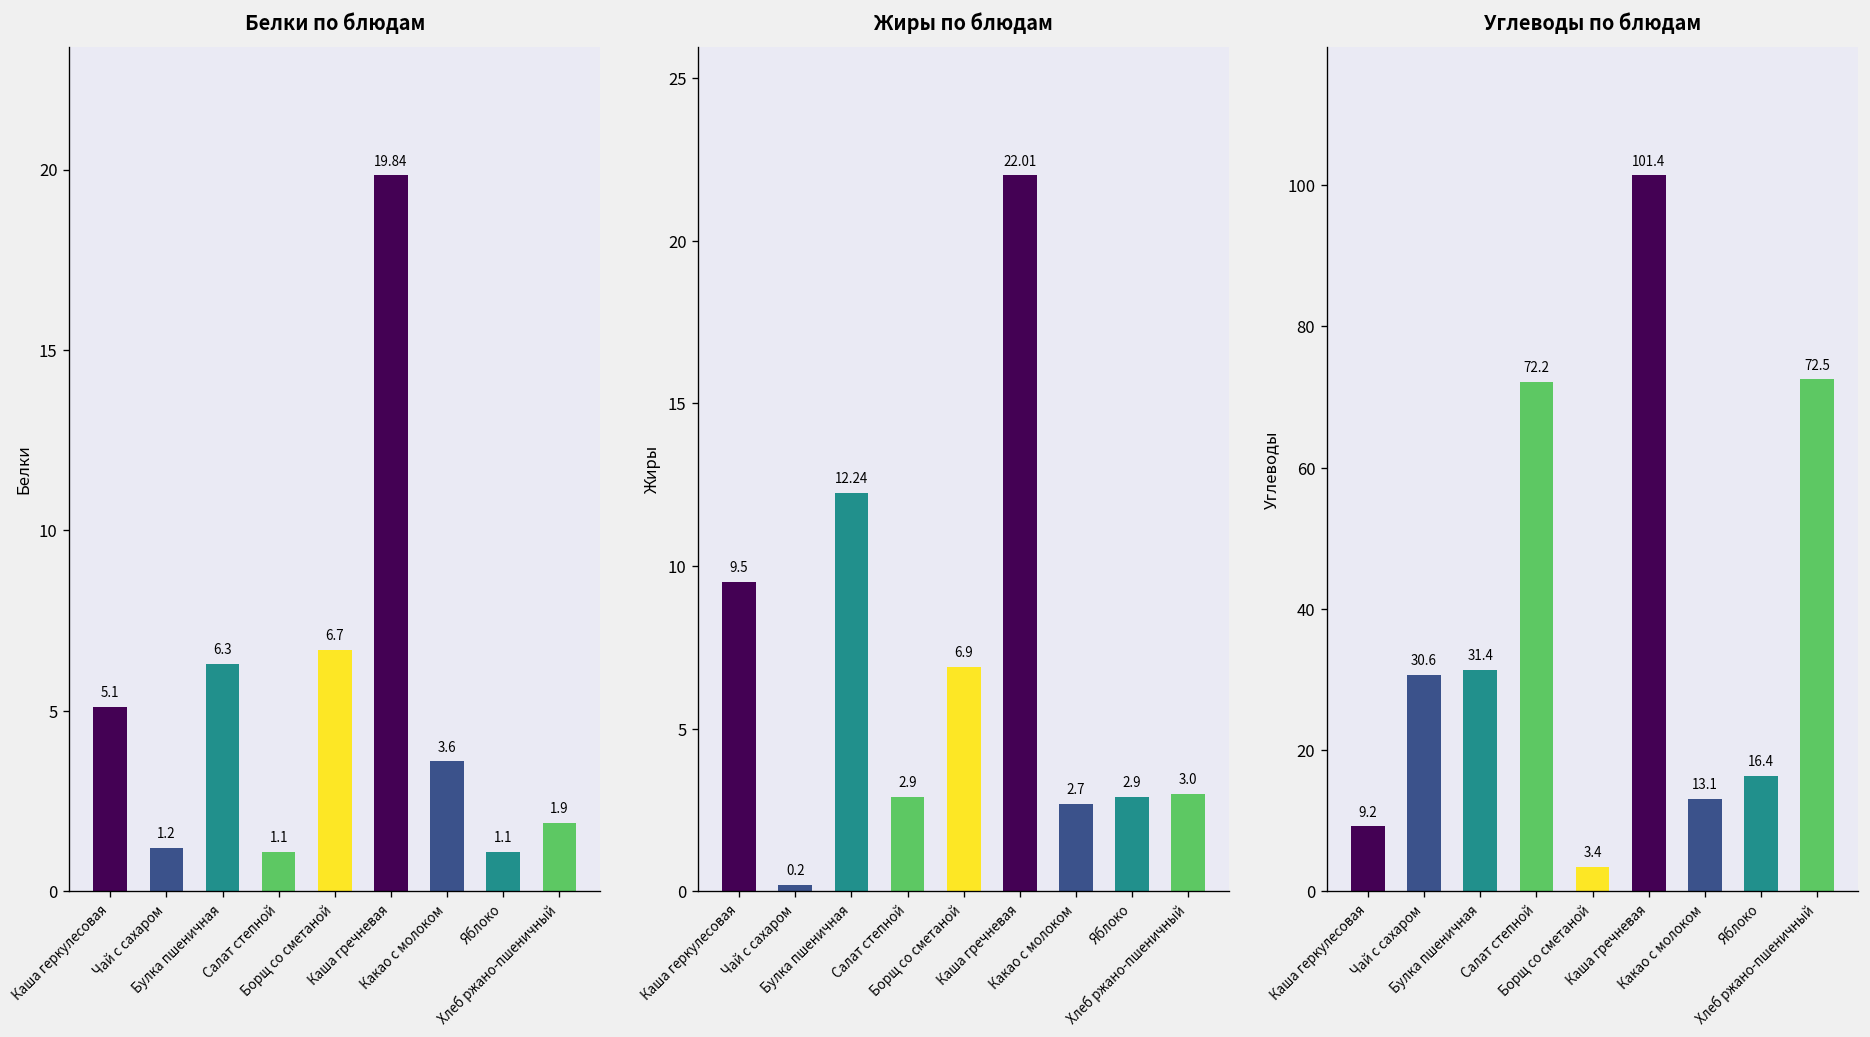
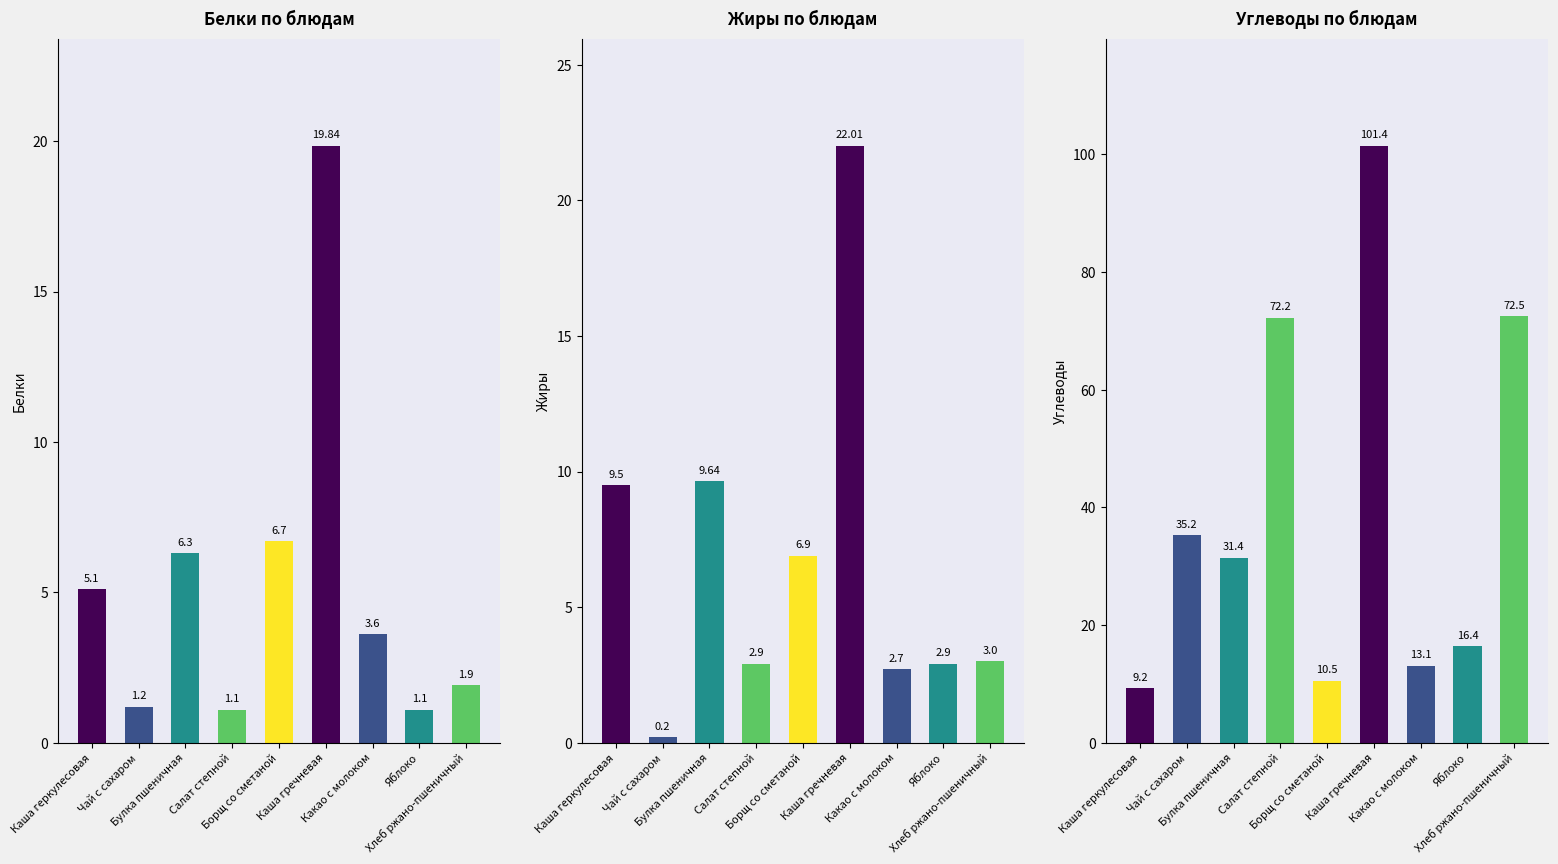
  {
    "Белки по блюдам": {
      "Каша геркулесовая": 5.1,
      "Чай с сахаром": 1.2,
      "Булка пшеничная": 6.3,
      "Салат степной": 1.1,
      "Борщ со сметаной": 6.7,
      "Каша гречневая": 19.84,
      "Какао с молоком": 3.6,
      "Яблоко": 1.1,
      "Хлеб ржано-пшеничный": 1.9
    },
    "Жиры по блюдам": {
      "Каша геркулесовая": 9.5,
      "Чай с сахаром": 0.2,
-     "Булка пшеничная": 12.24,
+     "Булка пшеничная": 9.64,
      "Салат степной": 2.9,
      "Борщ со сметаной": 6.9,
      "Каша гречневая": 22.01,
      "Какао с молоком": 2.7,
      "Яблоко": 2.9,
      "Хлеб ржано-пшеничный": 3.0
    },
    "Углеводы по блюдам": {
      "Каша геркулесовая": 9.2,
-     "Чай с сахаром": 30.6,
+     "Чай с сахаром": 35.2,
      "Булка пшеничная": 31.4,
      "Салат степной": 72.2,
-     "Борщ со сметаной": 3.4,
+     "Борщ со сметаной": 10.5,
      "Каша гречневая": 101.4,
      "Какао с молоком": 13.1,
      "Яблоко": 16.4,
      "Хлеб ржано-пшеничный": 72.5
    }
  }
